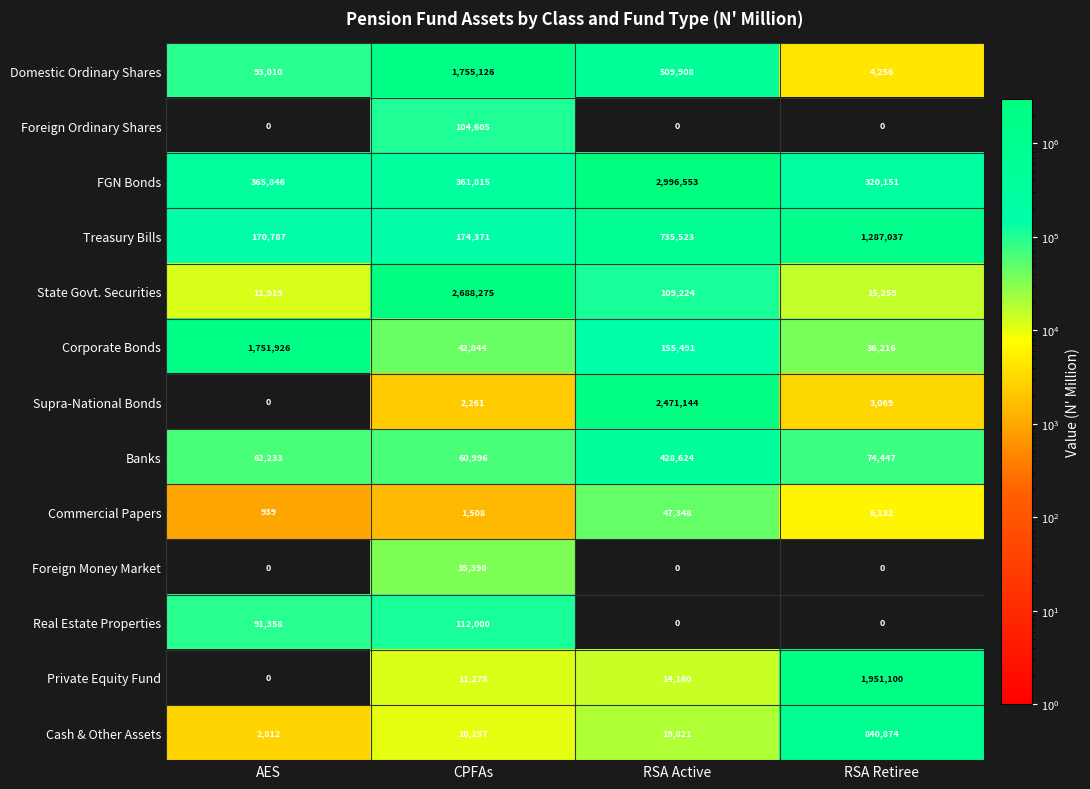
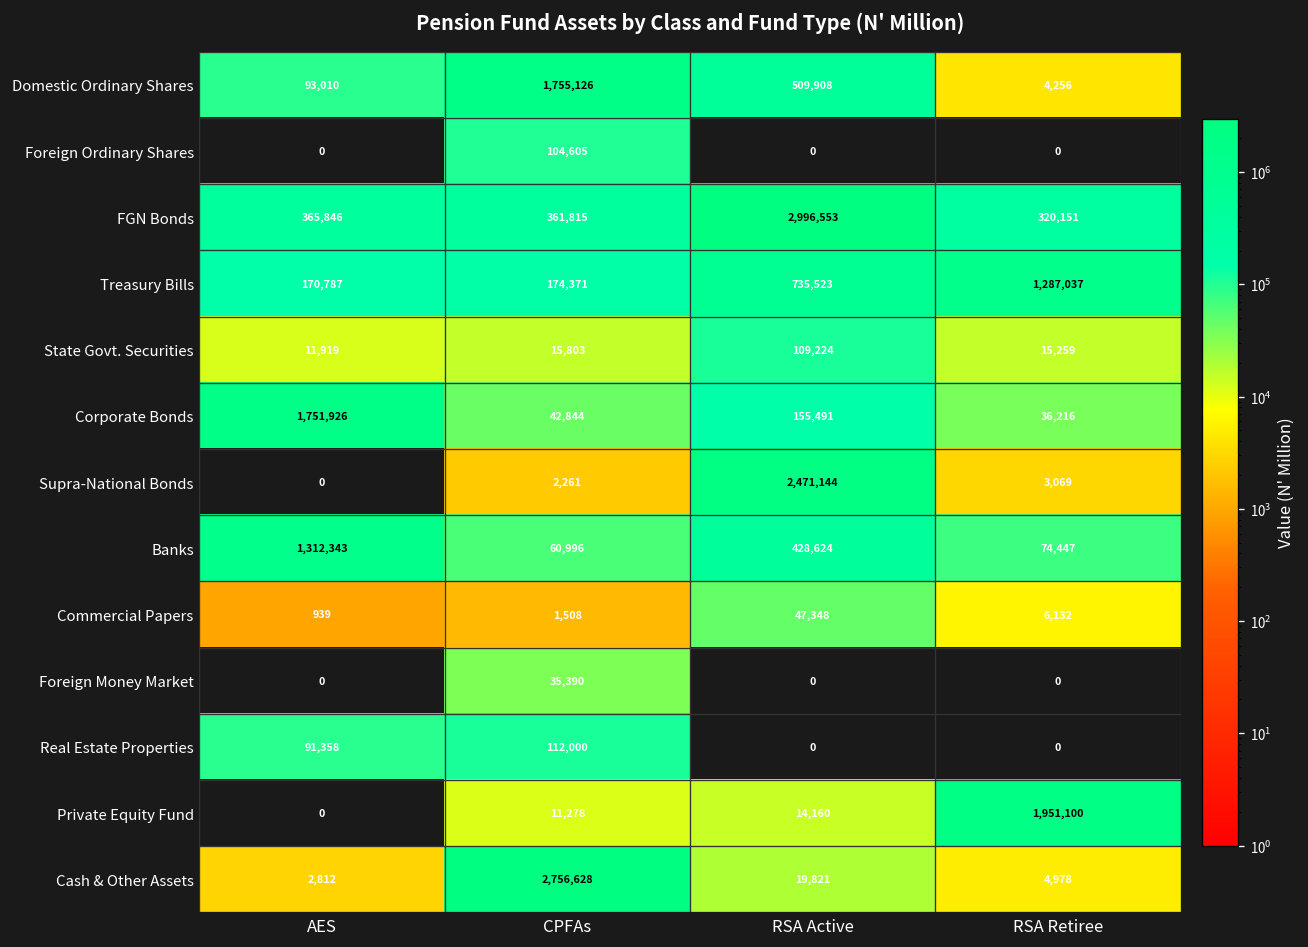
  {
    "Domestic Ordinary Shares": {
      "AES": "93,010",
      "CPFAs": "1,755,126",
      "RSA Active": "509,908",
      "RSA Retiree": "4,256"
    },
    "Foreign Ordinary Shares": {
      "AES": "0",
      "CPFAs": "104,605",
      "RSA Active": "0",
      "RSA Retiree": "0"
    },
    "FGN Bonds": {
      "AES": "365,846",
      "CPFAs": "361,815",
      "RSA Active": "2,996,553",
      "RSA Retiree": "320,151"
    },
    "Treasury Bills": {
      "AES": "170,787",
      "CPFAs": "174,371",
      "RSA Active": "735,523",
      "RSA Retiree": "1,287,037"
    },
    "State Govt. Securities": {
      "AES": "11,919",
-     "CPFAs": "2,688,275",
+     "CPFAs": "15,803",
      "RSA Active": "109,224",
      "RSA Retiree": "15,259"
    },
    "Corporate Bonds": {
      "AES": "1,751,926",
      "CPFAs": "42,844",
      "RSA Active": "155,491",
      "RSA Retiree": "36,216"
    },
    "Supra-National Bonds": {
      "AES": "0",
      "CPFAs": "2,261",
      "RSA Active": "2,471,144",
      "RSA Retiree": "3,069"
    },
    "Banks": {
-     "AES": "62,233",
+     "AES": "1,312,343",
      "CPFAs": "60,996",
      "RSA Active": "428,624",
      "RSA Retiree": "74,447"
    },
    "Commercial Papers": {
      "AES": "939",
      "CPFAs": "1,508",
      "RSA Active": "47,348",
      "RSA Retiree": "6,132"
    },
    "Foreign Money Market": {
      "AES": "0",
      "CPFAs": "35,390",
      "RSA Active": "0",
      "RSA Retiree": "0"
    },
    "Real Estate Properties": {
      "AES": "91,358",
      "CPFAs": "112,000",
      "RSA Active": "0",
      "RSA Retiree": "0"
    },
    "Private Equity Fund": {
      "AES": "0",
      "CPFAs": "11,278",
      "RSA Active": "14,160",
      "RSA Retiree": "1,951,100"
    },
    "Cash & Other Assets": {
      "AES": "2,812",
-     "CPFAs": "10,257",
+     "CPFAs": "2,756,628",
      "RSA Active": "19,821",
-     "RSA Retiree": "840,874"
+     "RSA Retiree": "4,978"
    }
  }
